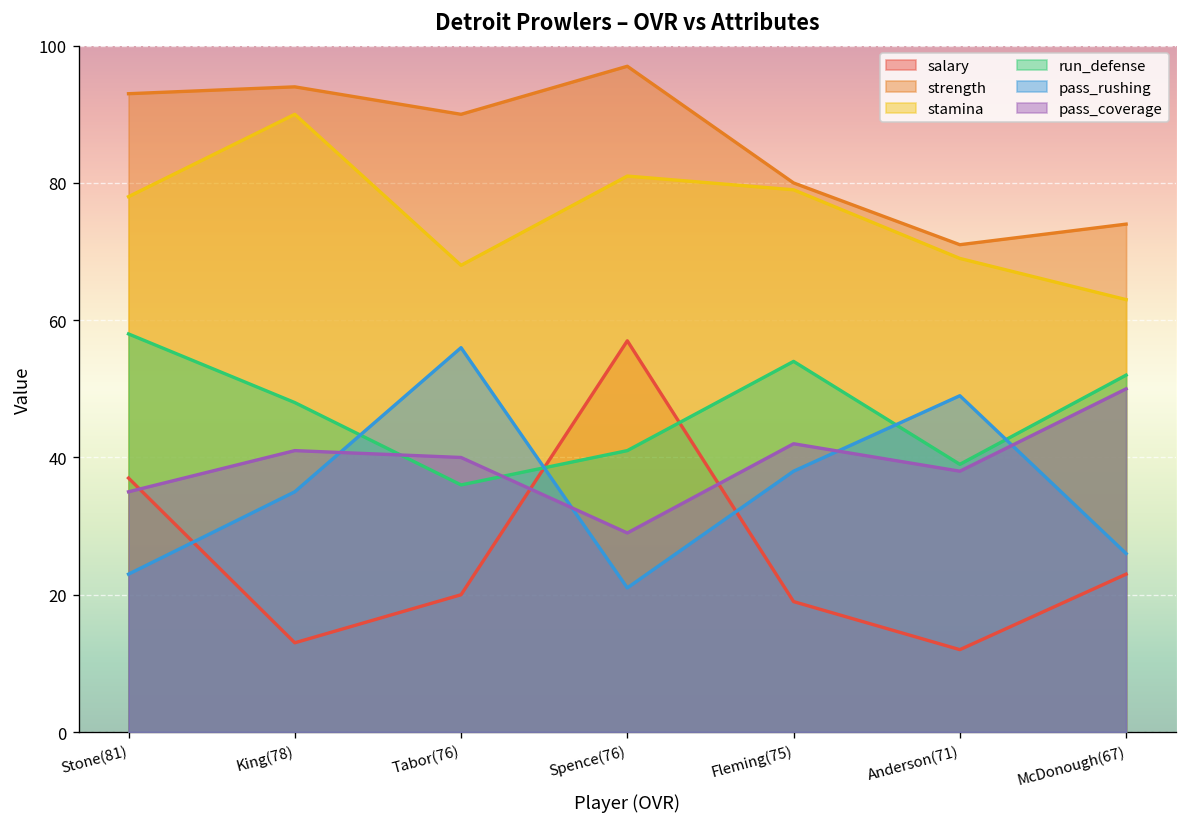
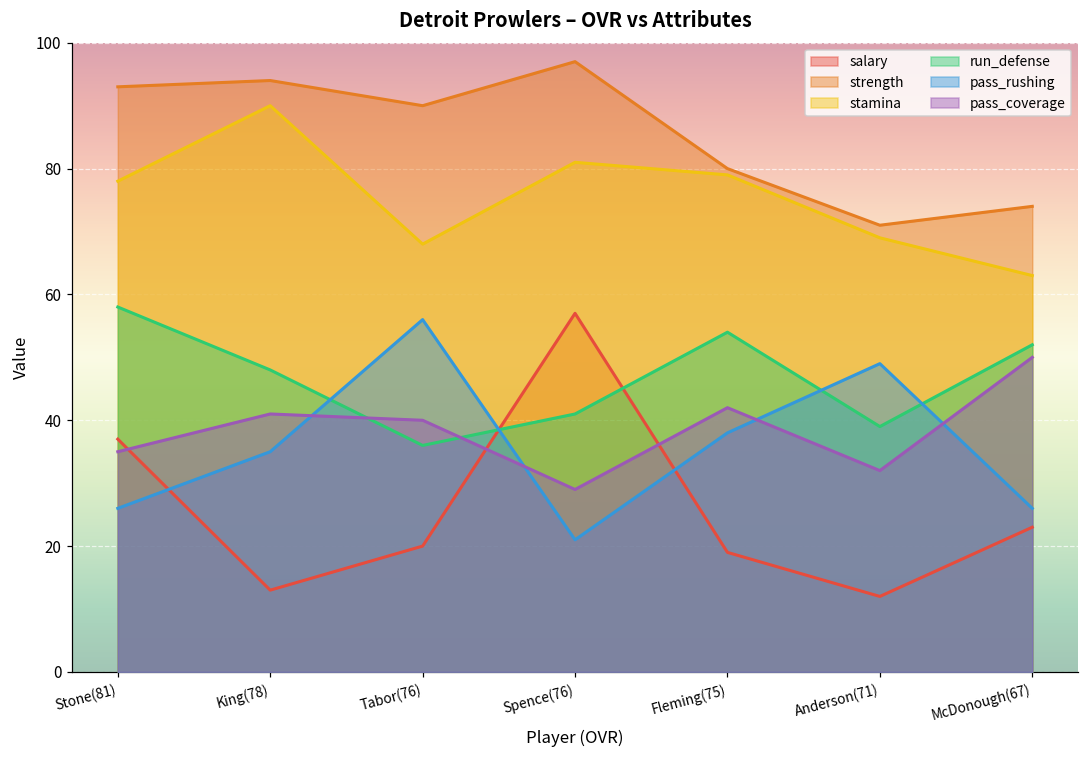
  {
    "run_defense": {
      "Stone(81)": 58,
      "King(78)": 48,
      "Tabor(76)": 36,
      "Spence(76)": 41,
      "Fleming(75)": 54,
      "Anderson(71)": 39,
      "McDonough(67)": 52
    },
    "pass_rushing": {
-     "Stone(81)": 23,
+     "Stone(81)": 26,
      "King(78)": 35,
      "Tabor(76)": 56,
      "Spence(76)": 21,
      "Fleming(75)": 38,
      "Anderson(71)": 49,
      "McDonough(67)": 26
    },
    "pass_coverage": {
      "Stone(81)": 35,
      "King(78)": 41,
      "Tabor(76)": 40,
      "Spence(76)": 29,
      "Fleming(75)": 42,
-     "Anderson(71)": 38,
+     "Anderson(71)": 32,
      "McDonough(67)": 50
    }
  }
